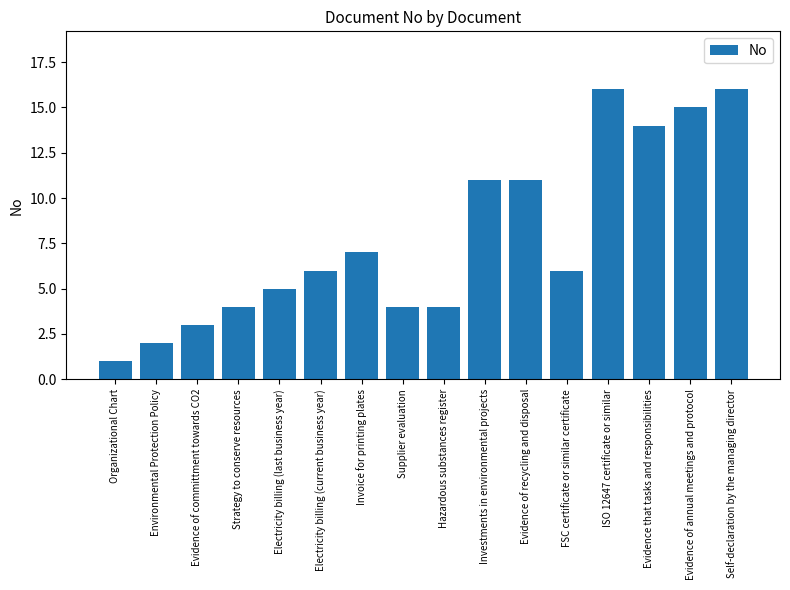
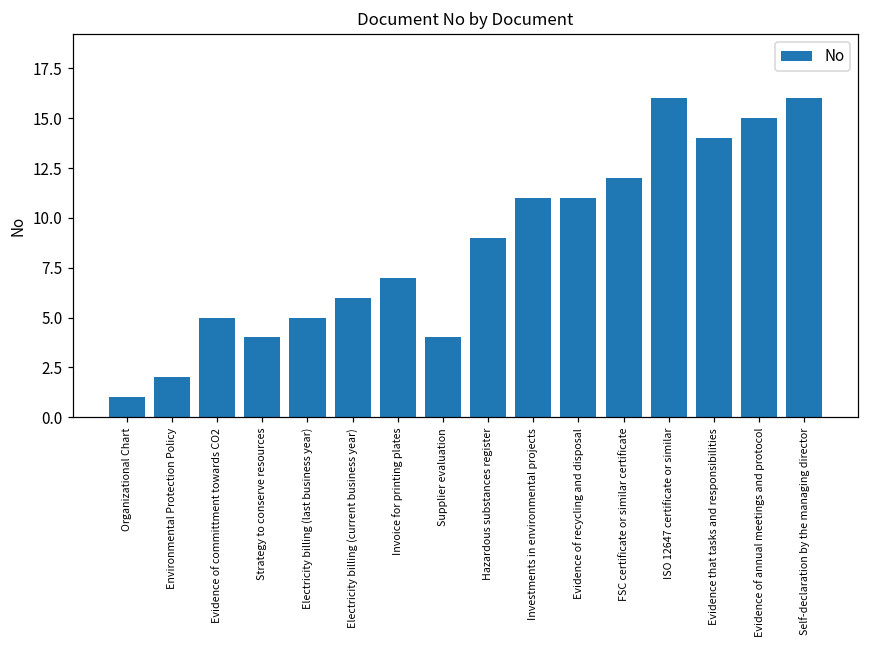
  {
    "Organizational Chart": 1,
    "Environmental Protection Policy": 2,
-   "Evidence of committment towards CO2": 3,
+   "Evidence of committment towards CO2": 5,
    "Strategy to conserve resources": 4,
    "Electricity billing (last business year)": 5,
    "Electricity billing (current business year)": 6,
    "Invoice for printing plates": 7,
    "Supplier evaluation": 4,
-   "Hazardous substances register": 4,
+   "Hazardous substances register": 9,
    "Investments in environmental projects": 11,
    "Evidence of recycling and disposal": 11,
-   "FSC certificate or similar certificate": 6,
+   "FSC certificate or similar certificate": 12,
    "ISO 12647 certificate or similar": 16,
    "Evidence that tasks and responsibilities": 14,
    "Evidence of annual meetings and protocol": 15,
    "Self-declaration by the managing director": 16
  }
